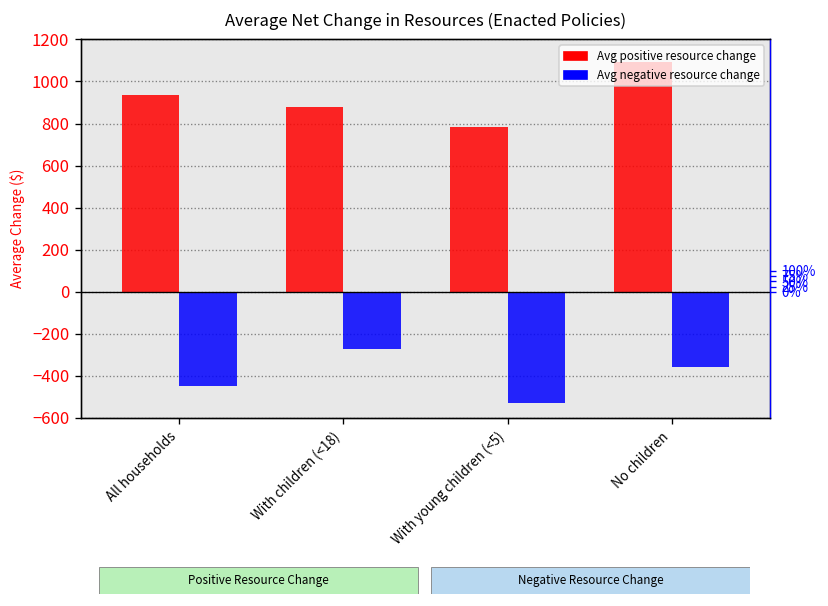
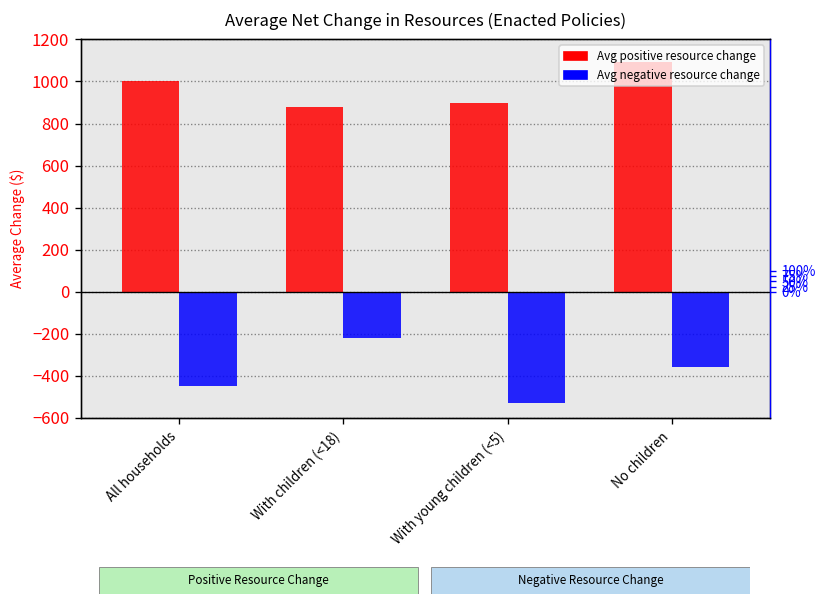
  {
    "Avg positive resource change": {
-     "All households": 930,
+     "All households": 1000,
      "With children (<18)": 880,
-     "With young children (<5)": 780
+     "With young children (<5)": 900
    },
    "Avg negative resource change": {
      "All households": -450,
-     "With children (<18)": -270,
+     "With children (<18)": -220,
      "With young children (<5)": -530,
      "No children": -360
    }
  }
